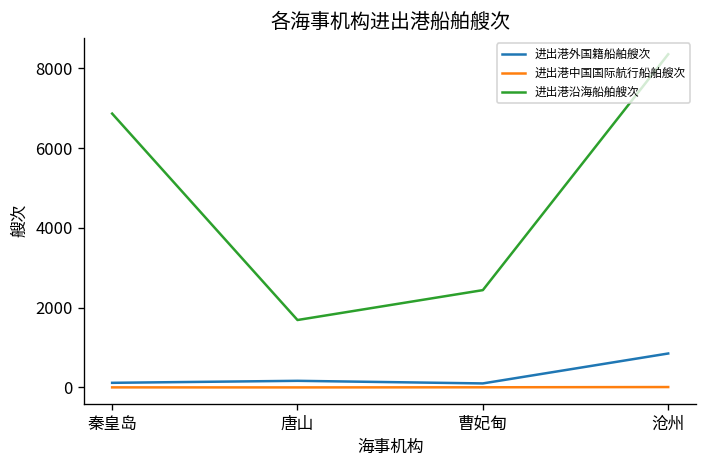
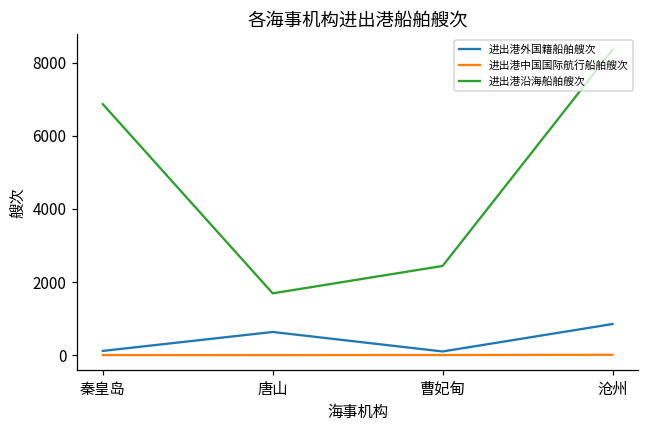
  {
    "进出港外国籍船舶艘次": {
      "秦皇岛": 100,
-     "唐山": 200,
+     "唐山": 600,
      "曹妃甸": 100,
      "沧州": 900
    },
    "进出港中国国际航行船舶艘次": {
      "秦皇岛": 0,
      "唐山": 0,
      "曹妃甸": 0,
      "沧州": 0
    },
    "进出港沿海船舶艘次": {
      "秦皇岛": 6900,
      "唐山": 1700,
      "曹妃甸": 2400
    }
  }
